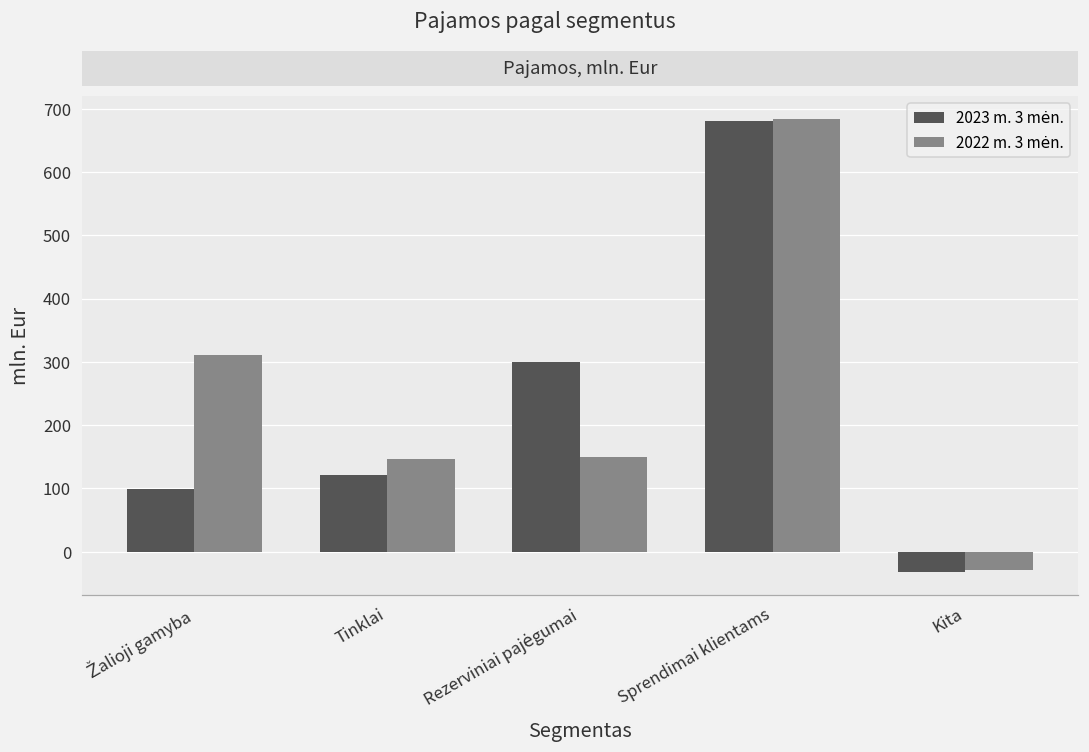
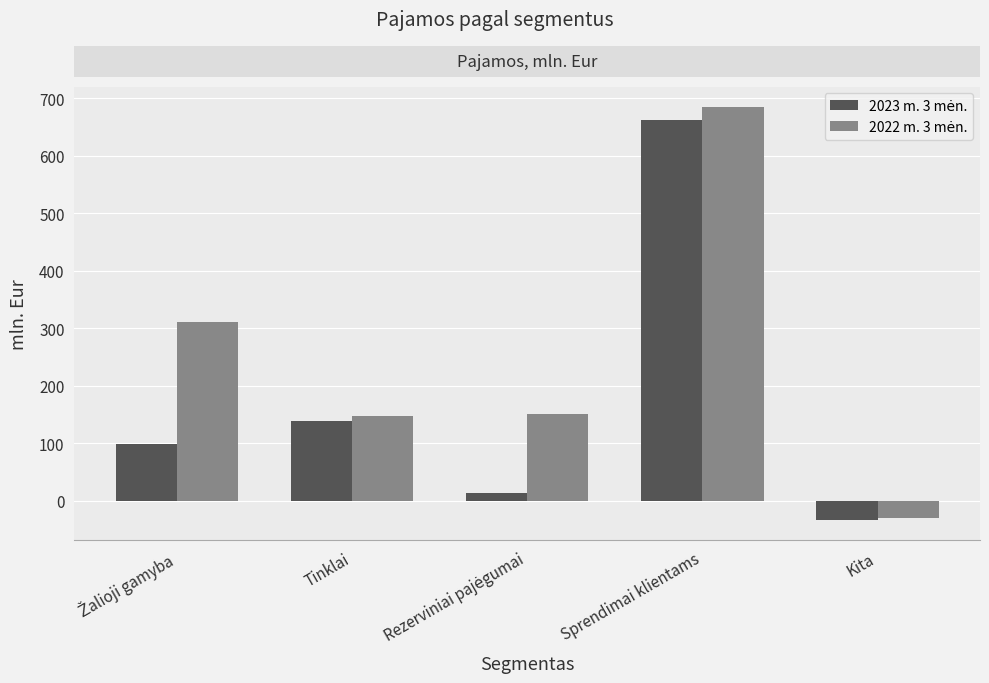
  {
    "2023 m. 3 mėn.": {
      "Žalioji gamyba": 100,
-     "Tinklai": 120,
-     "Rezerviniai pajėgumai": 300,
-     "Sprendimai klientams": 680,
+     "Tinklai": 140,
+     "Rezerviniai pajėgumai": 10,
+     "Sprendimai klientams": 660,
      "Kita": -30
    },
    "2022 m. 3 mėn.": {
      "Žalioji gamyba": 310,
      "Tinklai": 150,
      "Rezerviniai pajėgumai": 150,
      "Sprendimai klientams": 680,
      "Kita": -30
    }
  }
